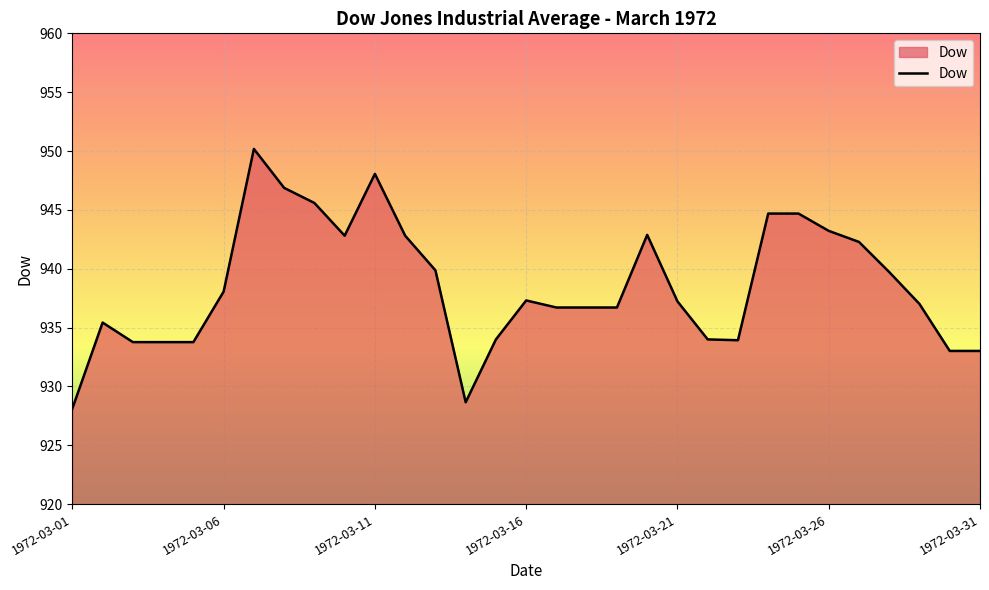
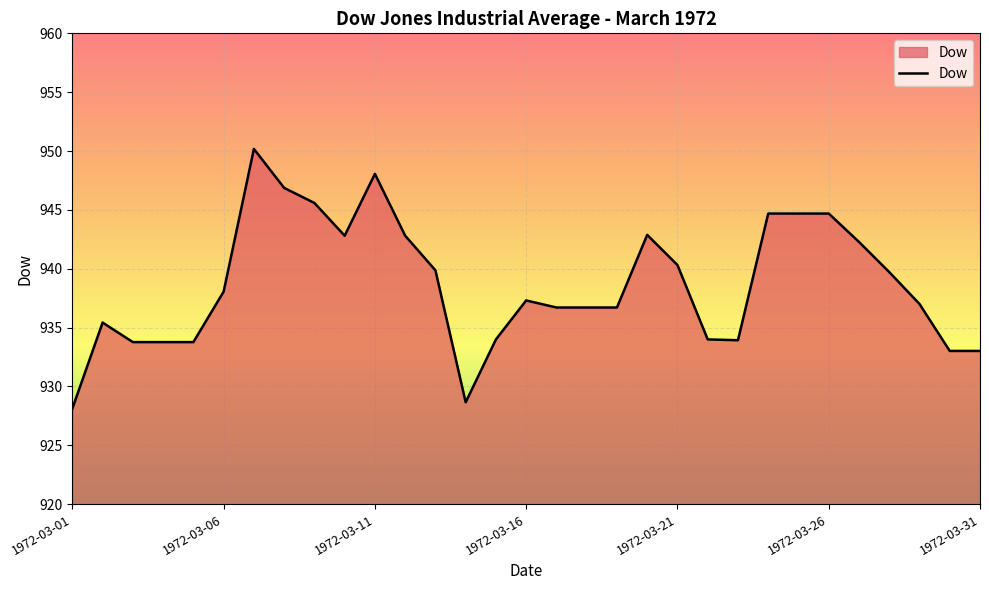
  {
    "1972-03-01": 928.1,
    "1972-03-06": 938.1,
    "1972-03-11": 948.1,
    "1972-03-16": 937.3,
-   "1972-03-21": 937.2,
-   "1972-03-26": 943.2,
+   "1972-03-21": 940.3,
+   "1972-03-26": 944.7,
    "1972-03-31": 933.0
  }
